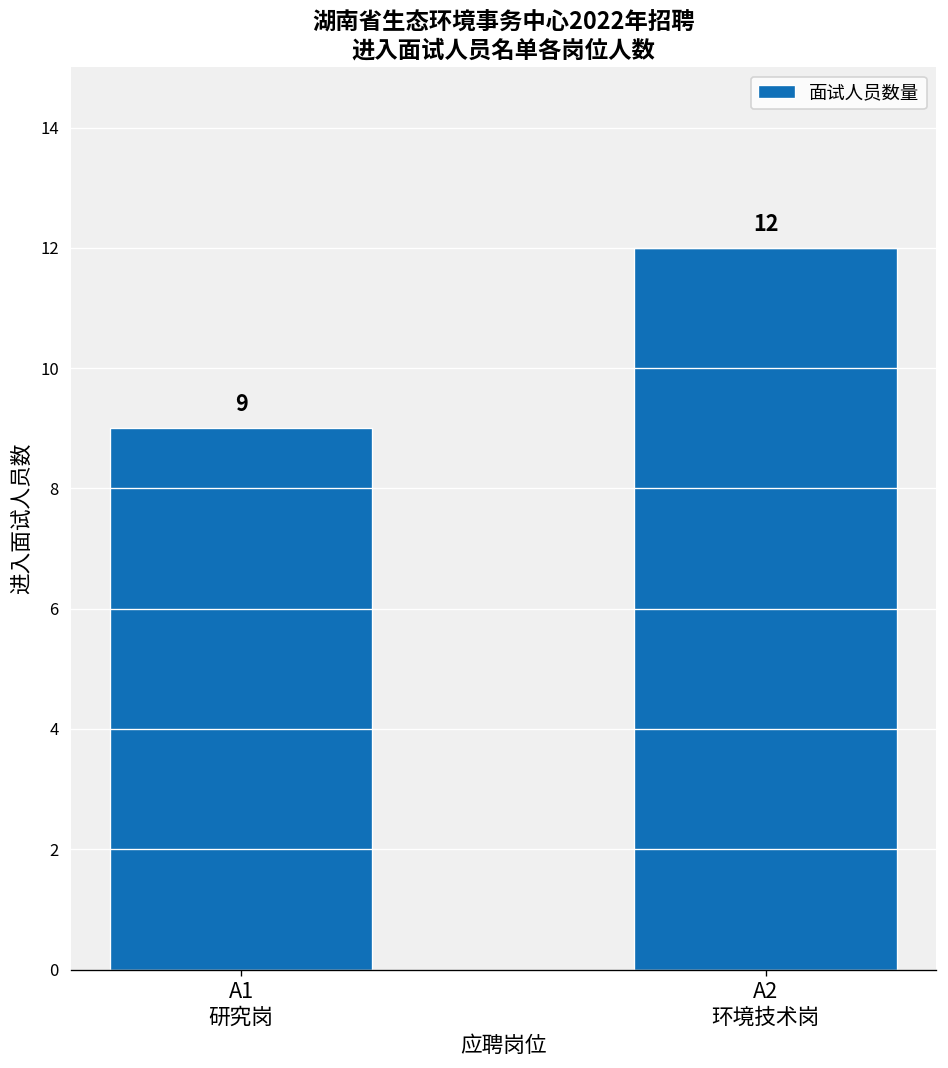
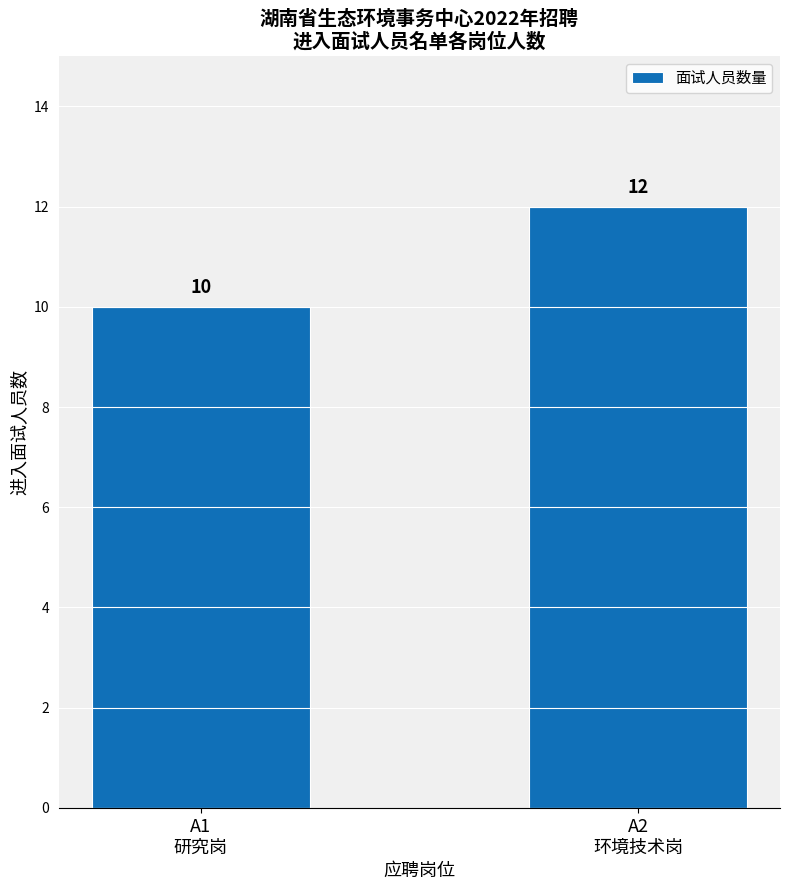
  {
-   "A1 研究岗": 9,
+   "A1 研究岗": 10,
    "A2 环境技术岗": 12
  }
